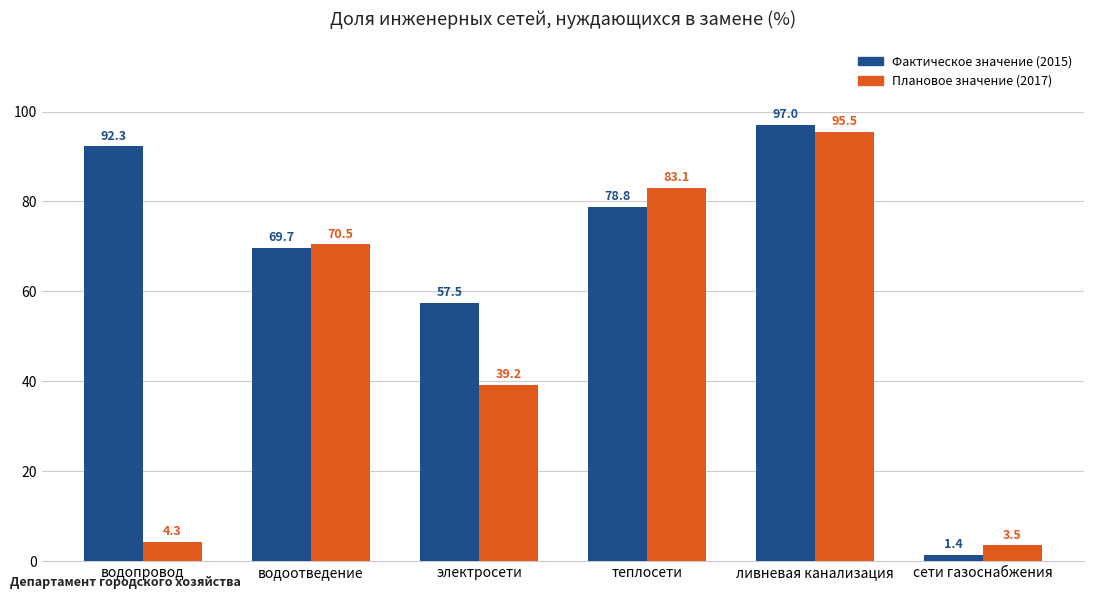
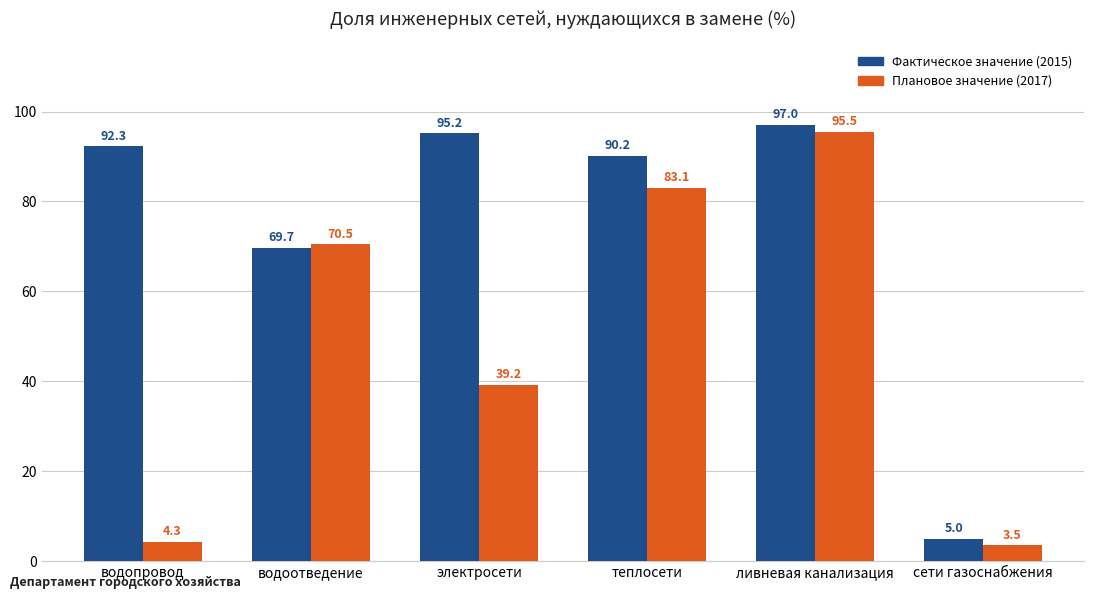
  {
    "Фактическое значение (2015)": {
      "водопровод": 92.3,
      "водоотведение": 69.7,
-     "электросети": 57.5,
-     "теплосети": 78.8,
+     "электросети": 95.2,
+     "теплосети": 90.2,
      "ливневая канализация": 97.0,
-     "сети газоснабжения": 1.4
+     "сети газоснабжения": 5.0
    },
    "Плановое значение (2017)": {
      "водопровод": 4.3,
      "водоотведение": 70.5,
      "электросети": 39.2,
      "теплосети": 83.1,
      "ливневая канализация": 95.5,
      "сети газоснабжения": 3.5
    }
  }
